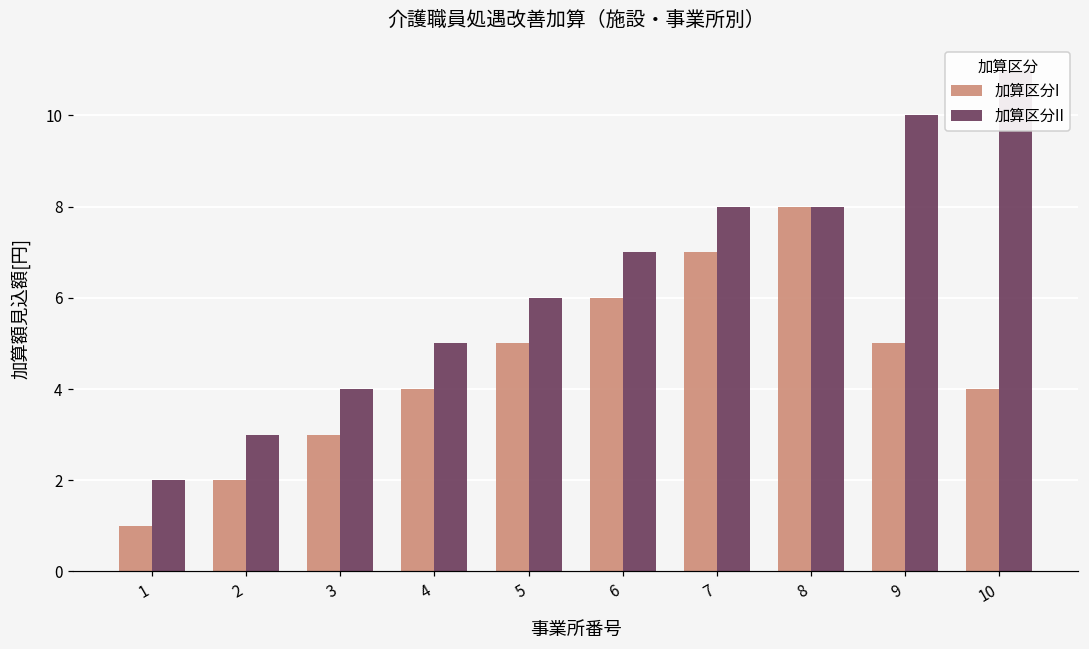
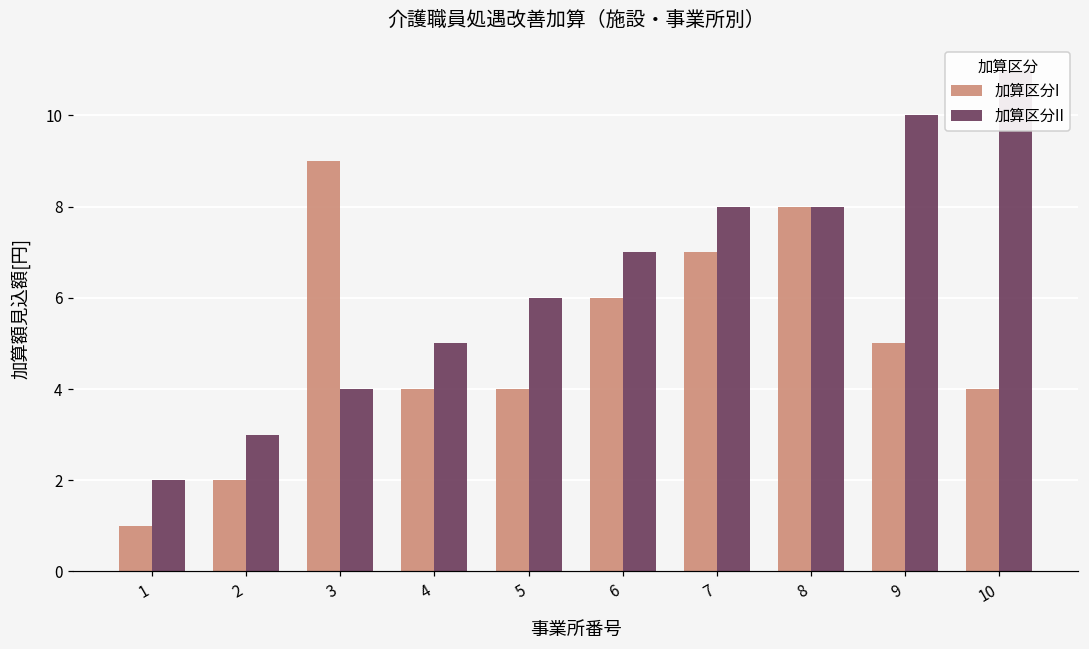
  {
    "加算区分I": {
      "1": 1,
      "2": 2,
-     "3": 3,
+     "3": 9,
      "4": 4,
-     "5": 5,
+     "5": 4,
      "6": 6,
      "7": 7,
      "8": 8,
      "9": 5,
      "10": 4
    },
    "加算区分II": {
      "1": 2,
      "2": 3,
      "3": 4,
      "4": 5,
      "5": 6,
      "6": 7,
      "7": 8,
      "8": 8,
      "9": 10
    }
  }
